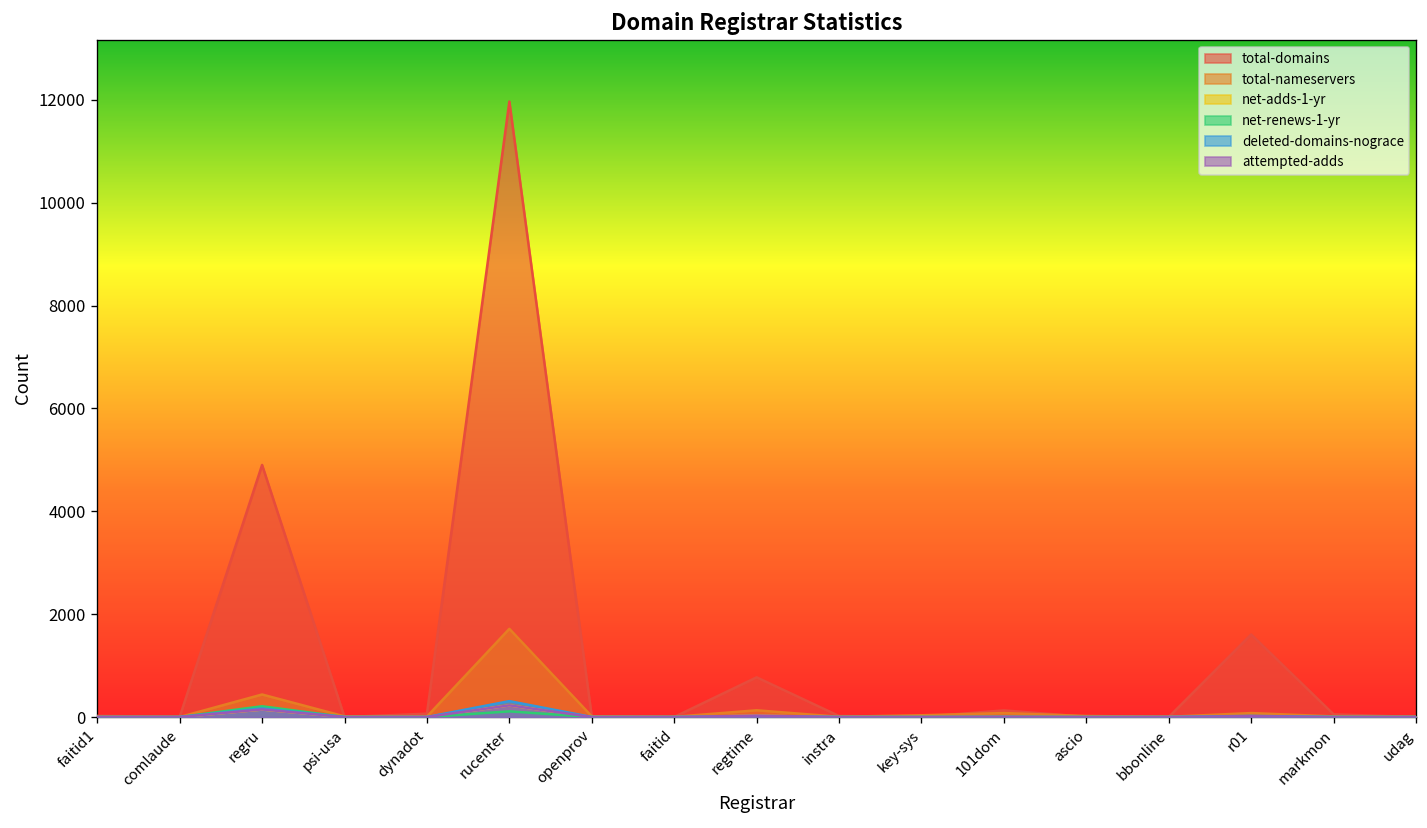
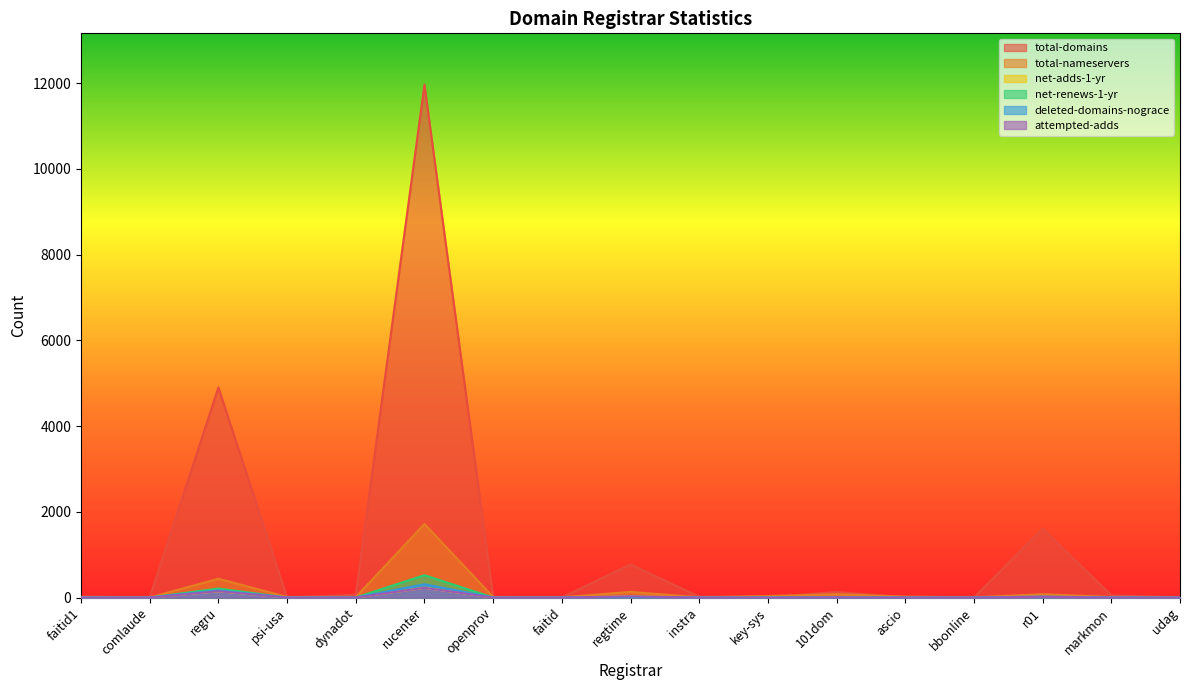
  {
    "attempted-adds": {
      "rucenter": 200
    },
    "net-renews-1-yr": {
-     "rucenter": 100
+     "rucenter": 500
    },
    "deleted-domains-nograce": {
      "rucenter": 300
    }
  }
